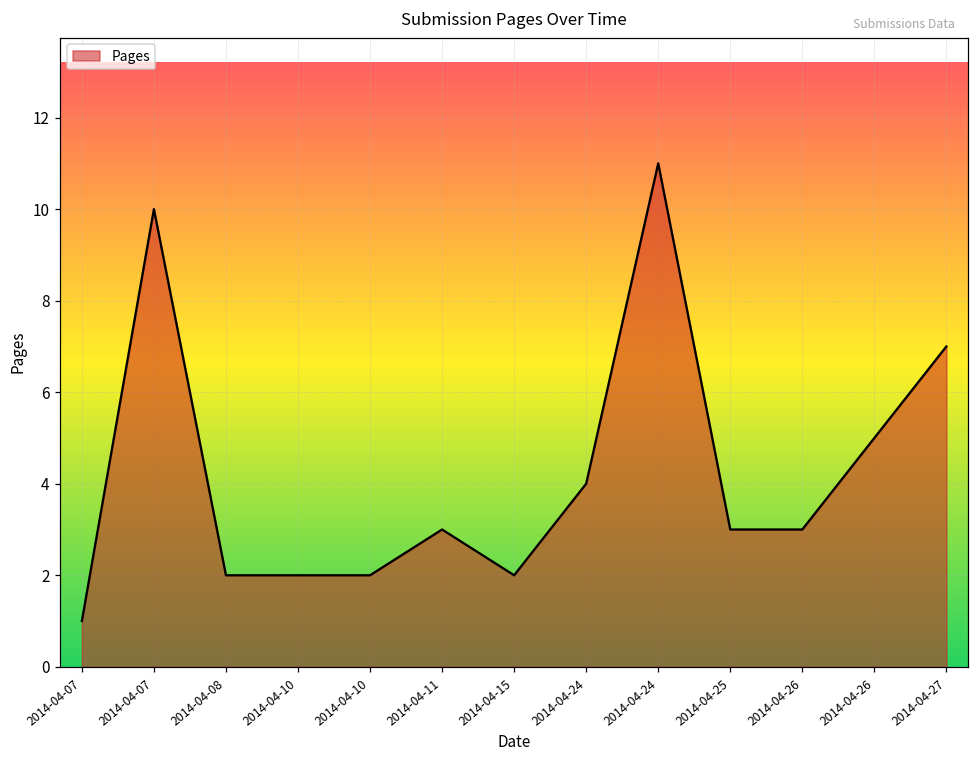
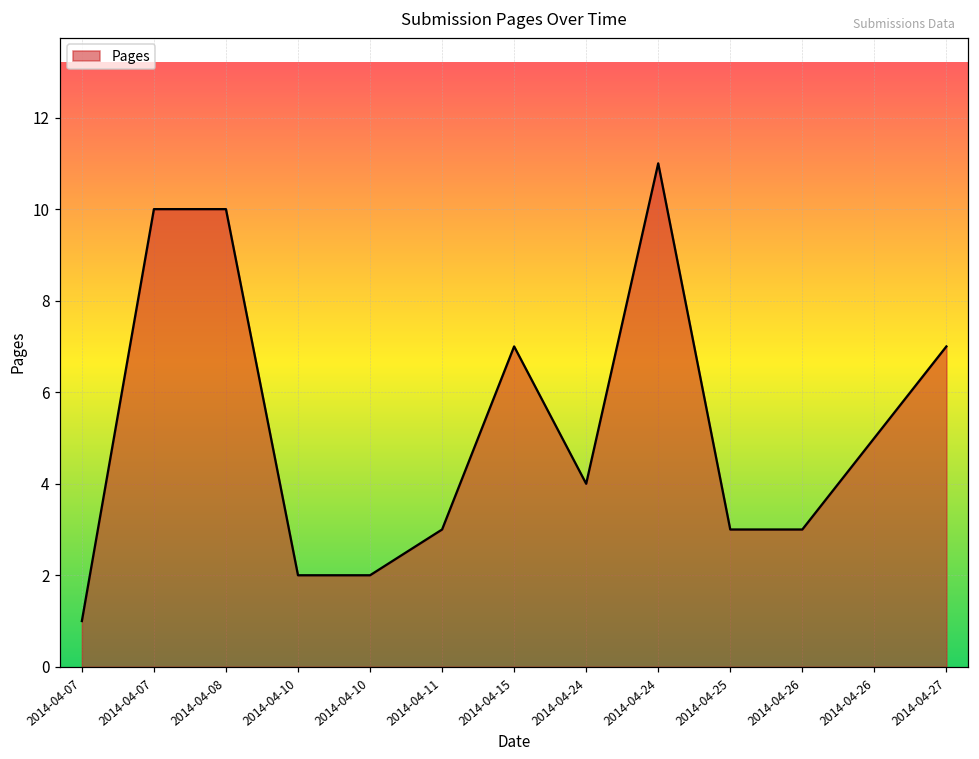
  {
-   "2014-04-08": 2,
+   "2014-04-08": 10,
    "2014-04-11": 3,
-   "2014-04-15": 2,
+   "2014-04-15": 7,
    "2014-04-25": 3,
    "2014-04-27": 7
  }
